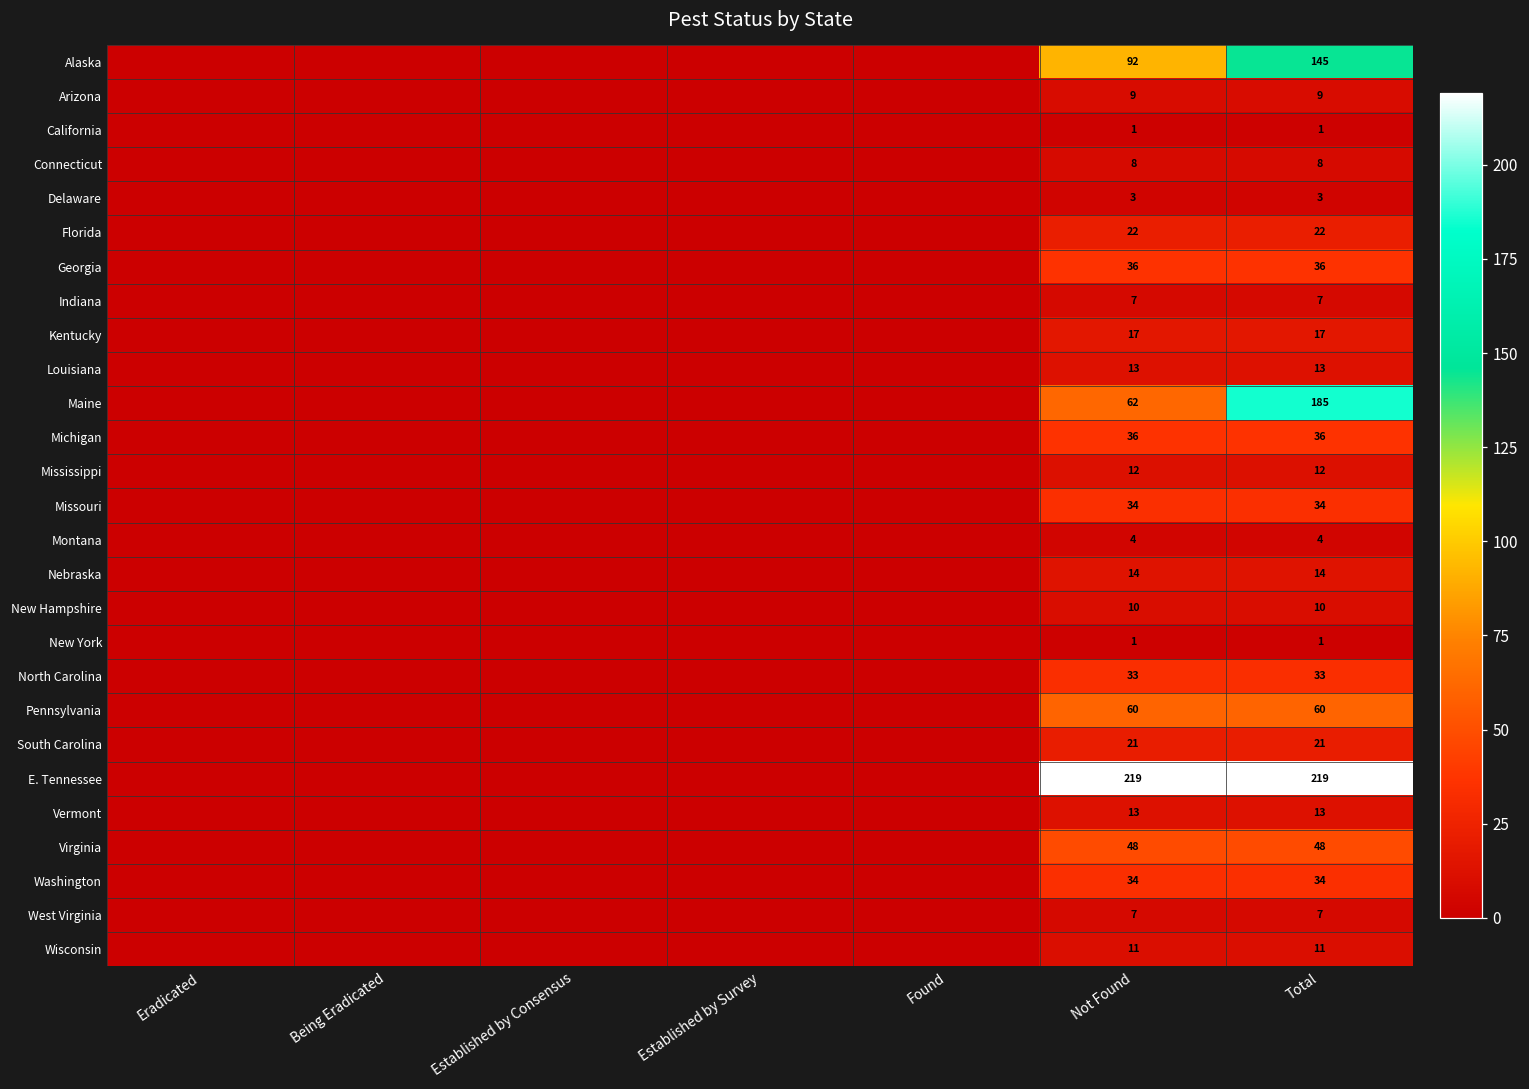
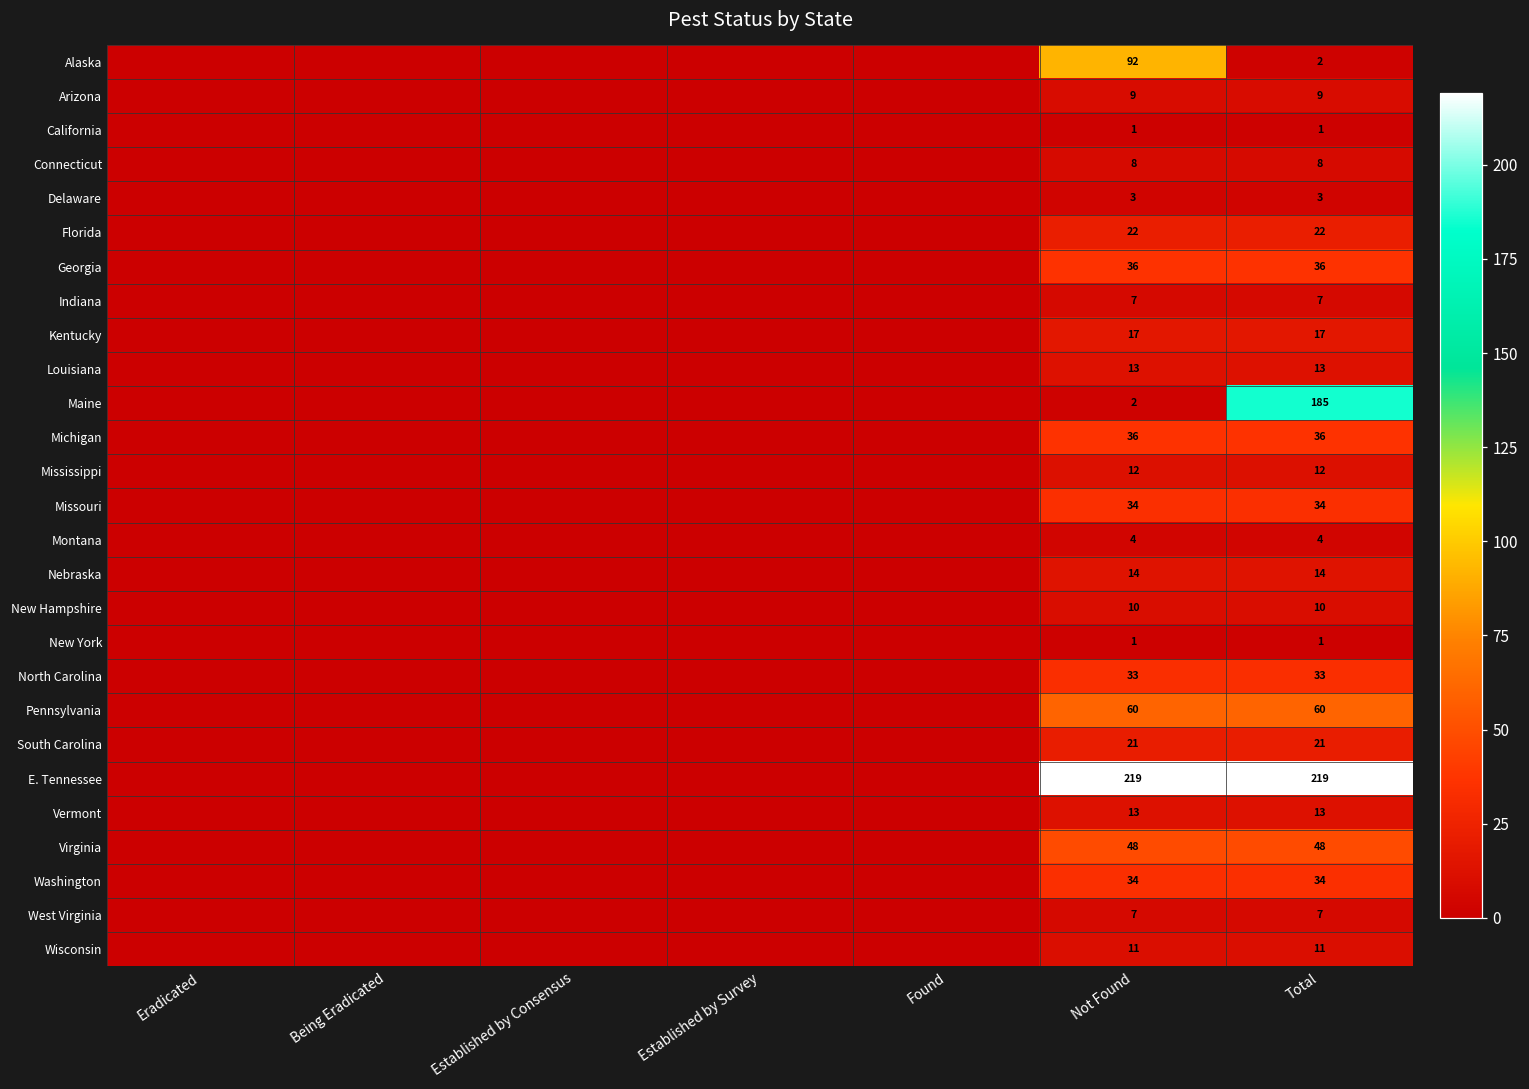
  {
    "Alaska": {
      "Not Found": 92,
-     "Total": 145
+     "Total": 2
    },
    "Arizona": {
      "Not Found": 9,
      "Total": 9
    },
    "California": {
      "Not Found": 1,
      "Total": 1
    },
    "Connecticut": {
      "Not Found": 8,
      "Total": 8
    },
    "Delaware": {
      "Not Found": 3,
      "Total": 3
    },
    "Florida": {
      "Not Found": 22,
      "Total": 22
    },
    "Georgia": {
      "Not Found": 36,
      "Total": 36
    },
    "Indiana": {
      "Not Found": 7,
      "Total": 7
    },
    "Kentucky": {
      "Not Found": 17,
      "Total": 17
    },
    "Louisiana": {
      "Not Found": 13,
      "Total": 13
    },
    "Maine": {
-     "Not Found": 62,
+     "Not Found": 2,
      "Total": 185
    },
    "Michigan": {
      "Not Found": 36,
      "Total": 36
    },
    "Mississippi": {
      "Not Found": 12,
      "Total": 12
    },
    "Missouri": {
      "Not Found": 34,
      "Total": 34
    },
    "Montana": {
      "Not Found": 4,
      "Total": 4
    },
    "Nebraska": {
      "Not Found": 14,
      "Total": 14
    },
    "New Hampshire": {
      "Not Found": 10,
      "Total": 10
    },
    "New York": {
      "Not Found": 1,
      "Total": 1
    },
    "North Carolina": {
      "Not Found": 33,
      "Total": 33
    },
    "Pennsylvania": {
      "Not Found": 60,
      "Total": 60
    },
    "South Carolina": {
      "Not Found": 21,
      "Total": 21
    },
    "E. Tennessee": {
      "Not Found": 219,
      "Total": 219
    },
    "Vermont": {
      "Not Found": 13,
      "Total": 13
    },
    "Virginia": {
      "Not Found": 48,
      "Total": 48
    },
    "Washington": {
      "Not Found": 34,
      "Total": 34
    },
    "West Virginia": {
      "Not Found": 7,
      "Total": 7
    },
    "Wisconsin": {
      "Not Found": 11,
      "Total": 11
    }
  }
